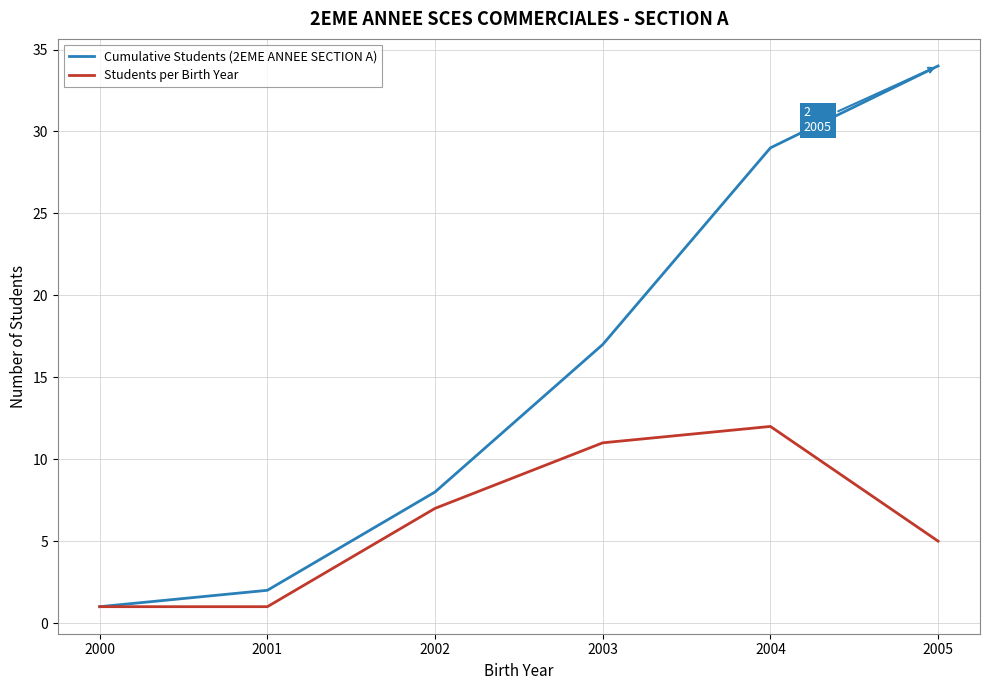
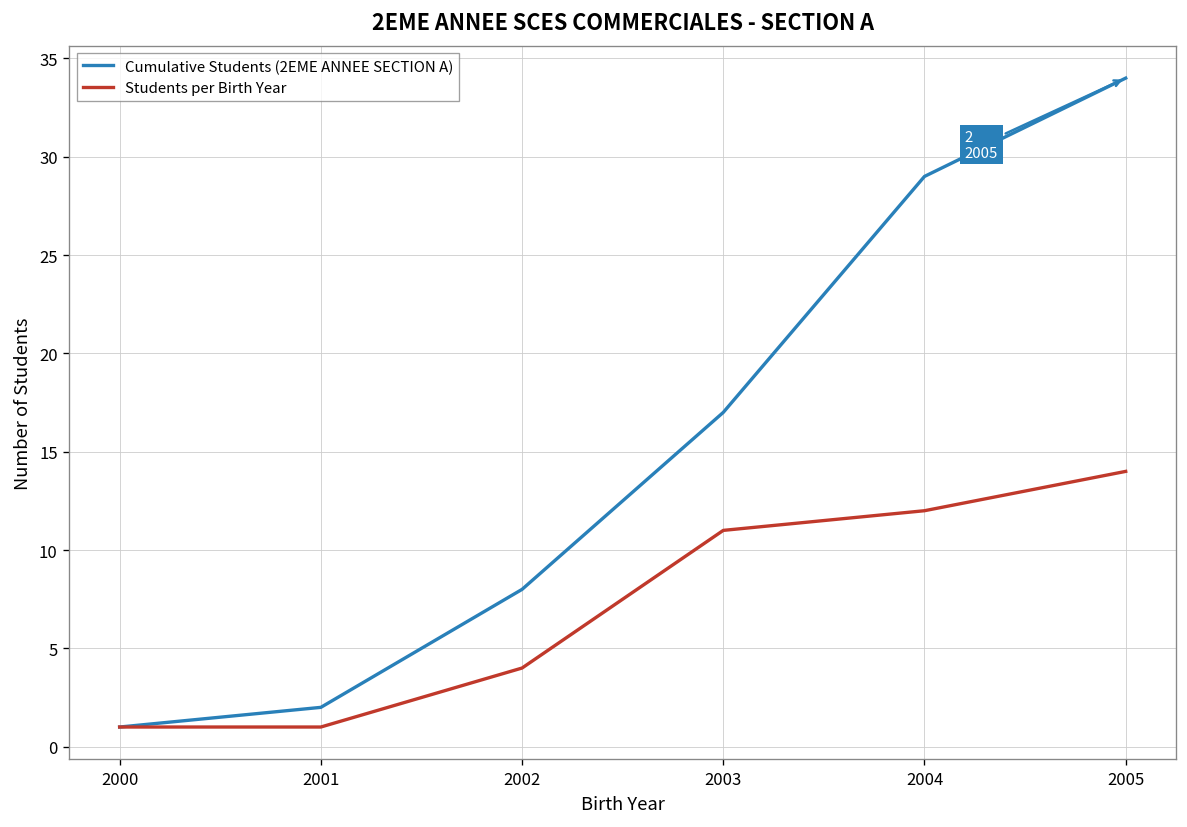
  {
    "Cumulative Students (2EME ANNEE SECTION A)": {
      "2001": 2,
      "2002": 8,
      "2003": 17,
      "2004": 29,
      "2005": 34
    },
    "Students per Birth Year": {
      "2001": 1,
-     "2002": 7,
+     "2002": 4,
      "2003": 11,
      "2004": 12,
-     "2005": 5
+     "2005": 14
    }
  }
